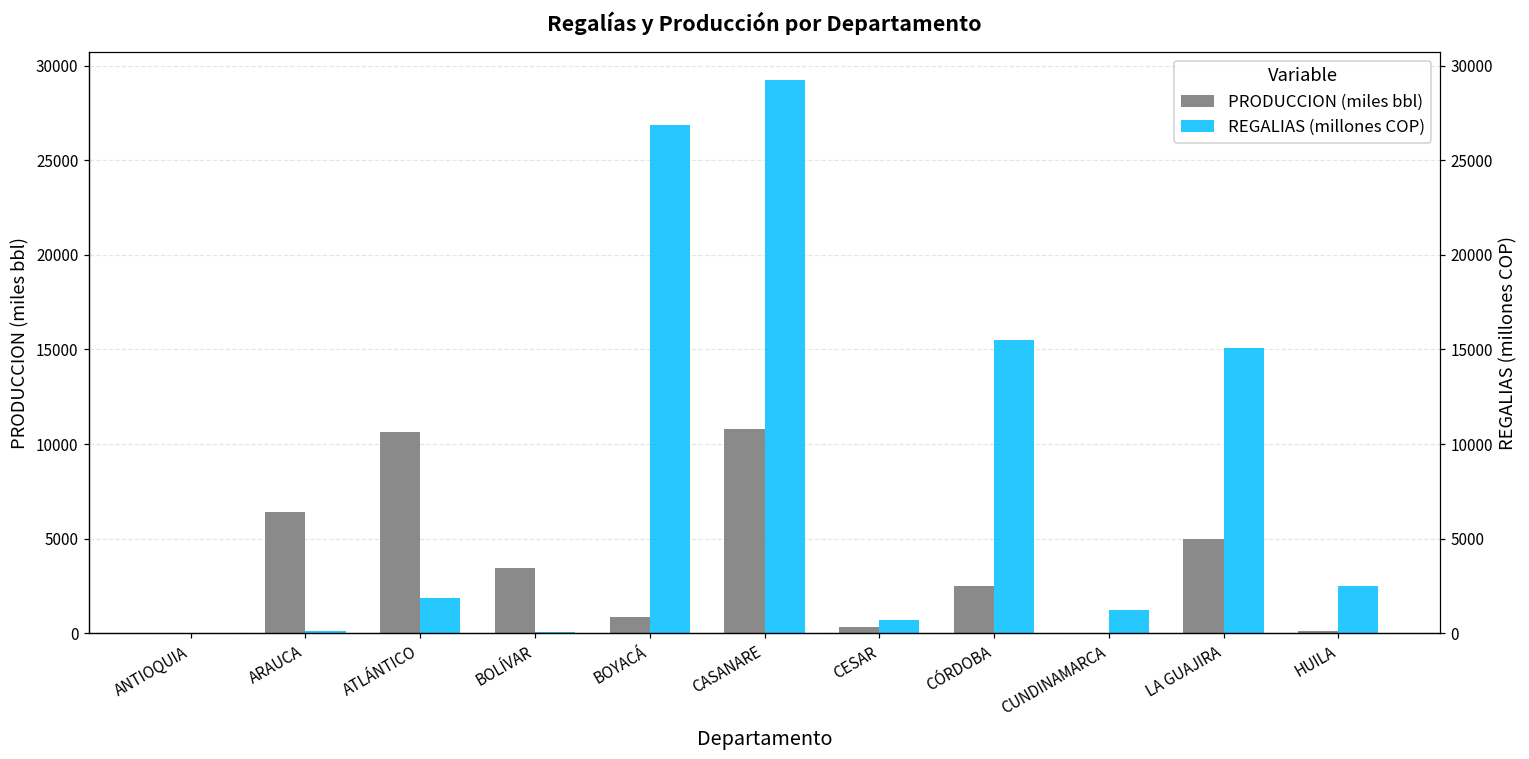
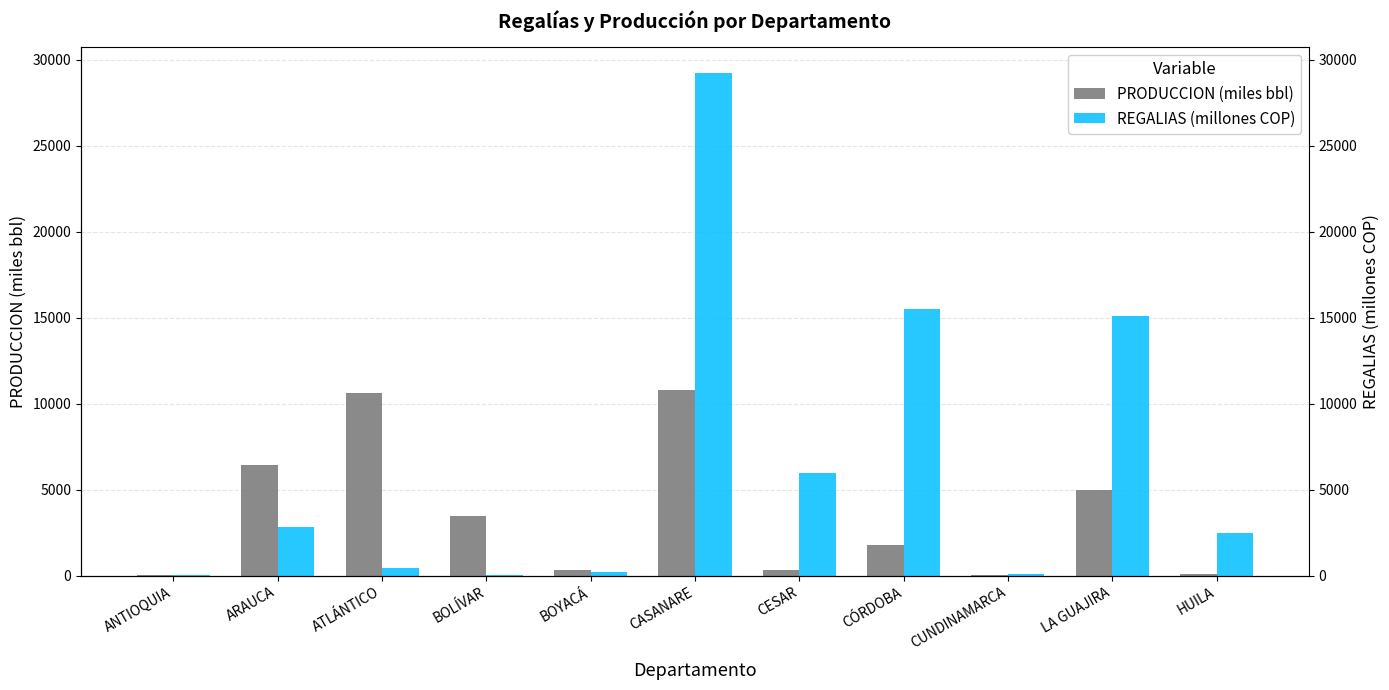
  {
    "PRODUCCION (miles bbl)": {
      "ARAUCA": 6400,
      "ATLÁNTICO": 10600,
      "BOLÍVAR": 3500,
-     "BOYACÁ": 900,
+     "BOYACÁ": 300,
      "CASANARE": 10800,
      "CESAR": 300,
-     "CÓRDOBA": 2500,
+     "CÓRDOBA": 1800,
      "LA GUAJIRA": 5000
    },
    "REGALIAS (millones COP)": {
-     "ARAUCA": 100,
-     "ATLÁNTICO": 1900,
-     "BOYACÁ": 26900,
+     "ARAUCA": 2800,
+     "ATLÁNTICO": 500,
+     "BOYACÁ": 200,
      "CASANARE": 29200,
-     "CESAR": 700,
+     "CESAR": 6000,
      "CÓRDOBA": 15500,
-     "CUNDINAMARCA": 1200,
+     "CUNDINAMARCA": 100,
      "LA GUAJIRA": 15100,
      "HUILA": 2500
    }
  }
